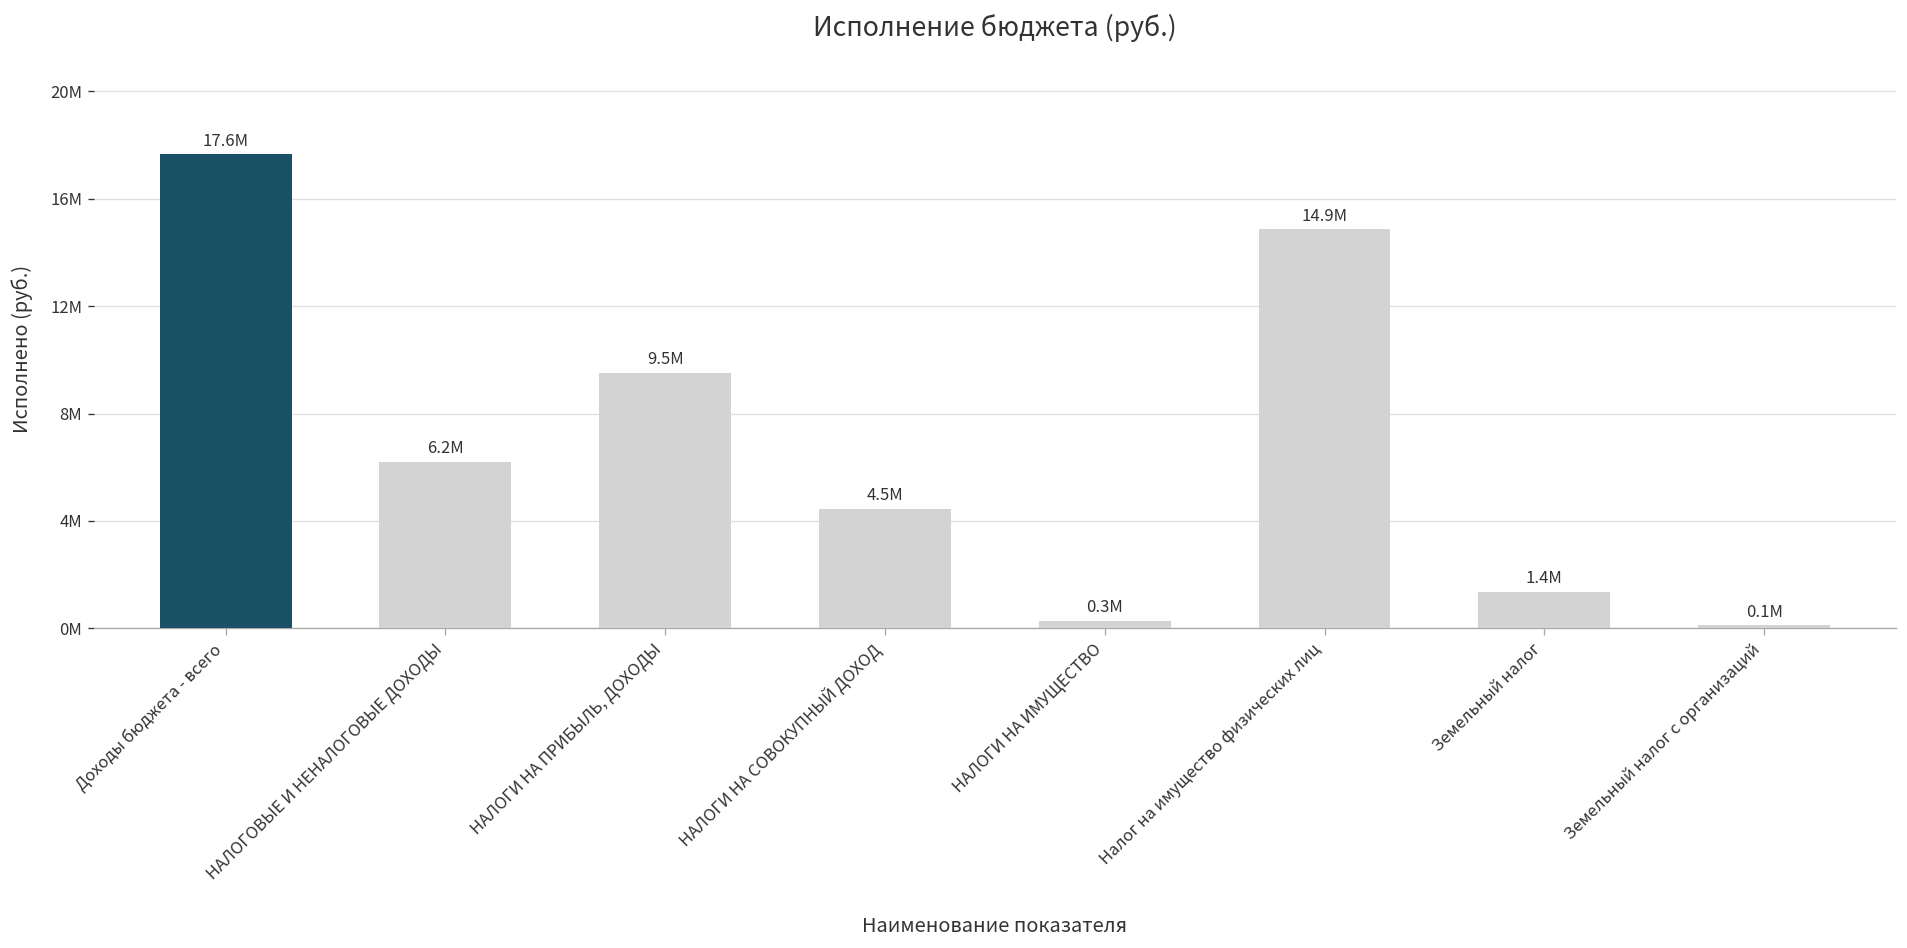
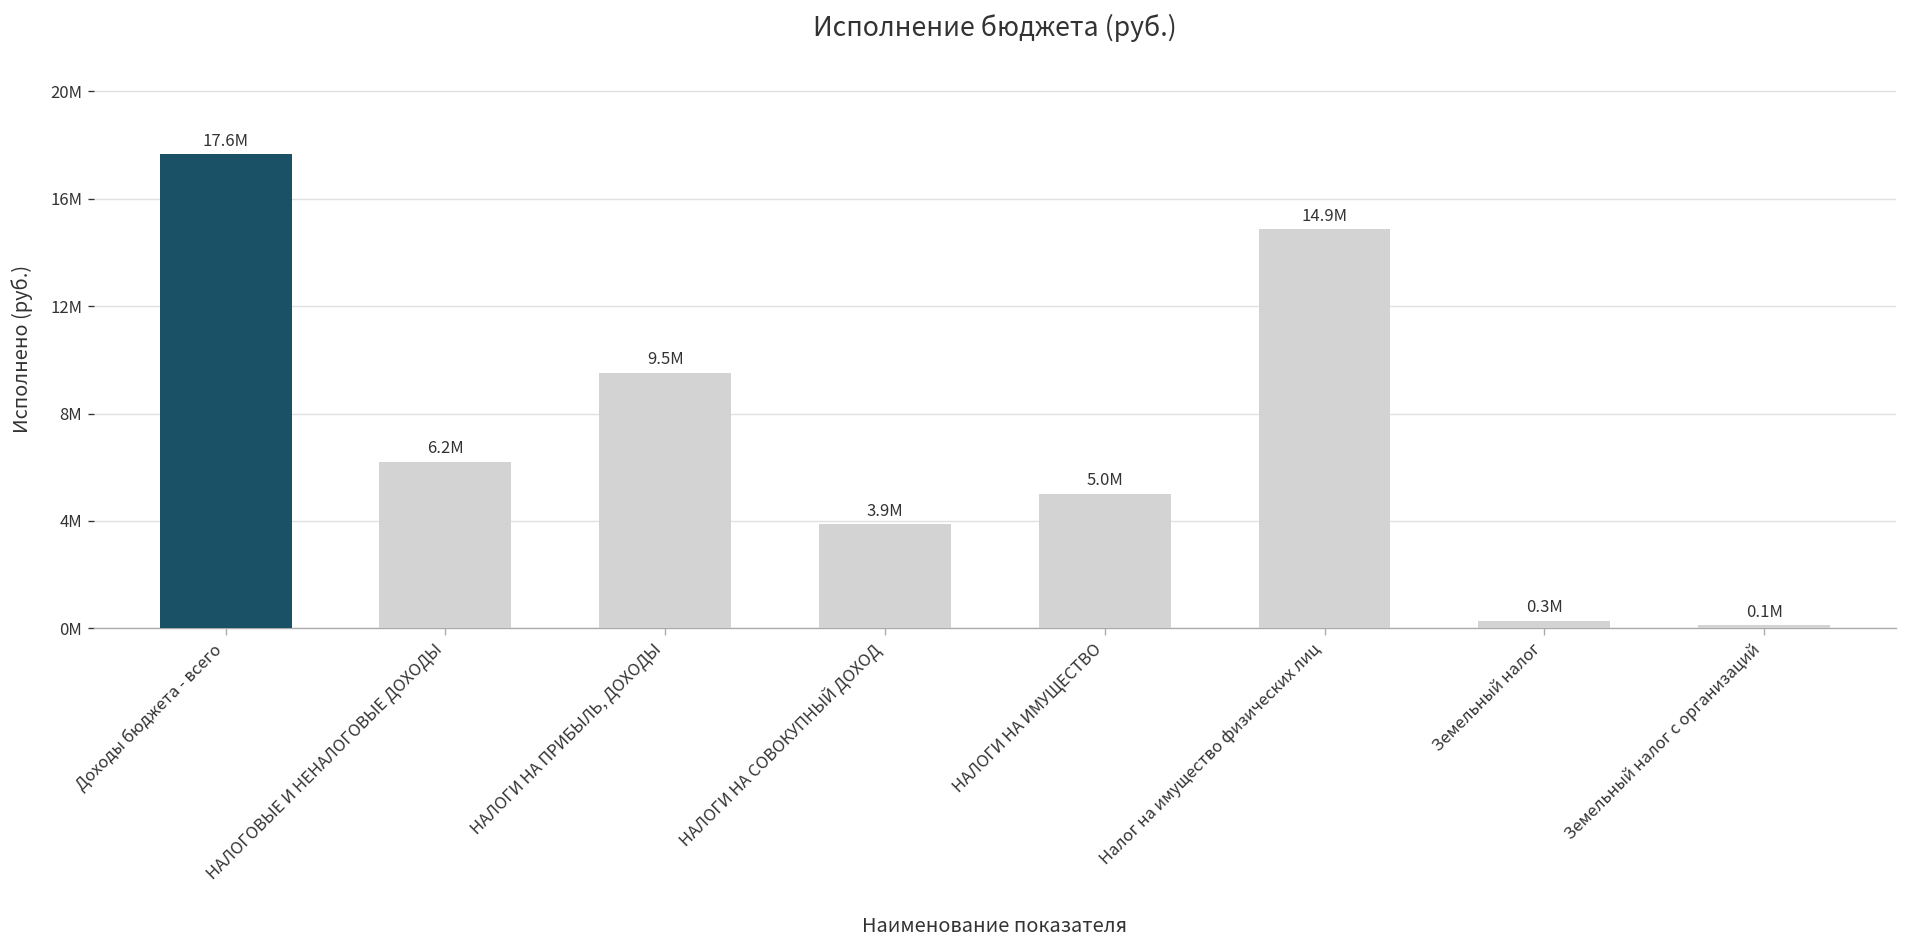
  {
    "Доходы бюджета - всего": "17.6M",
    "НАЛОГОВЫЕ И НЕНАЛОГОВЫЕ ДОХОДЫ": "6.2M",
    "НАЛОГИ НА ПРИБЫЛЬ, ДОХОДЫ": "9.5M",
-   "НАЛОГИ НА СОВОКУПНЫЙ ДОХОД": "4.5M",
-   "НАЛОГИ НА ИМУЩЕСТВО": "0.3M",
+   "НАЛОГИ НА СОВОКУПНЫЙ ДОХОД": "3.9M",
+   "НАЛОГИ НА ИМУЩЕСТВО": "5.0M",
    "Налог на имущество физических лиц": "14.9M",
-   "Земельный налог": "1.4M",
+   "Земельный налог": "0.3M",
    "Земельный налог с организаций": "0.1M"
  }
